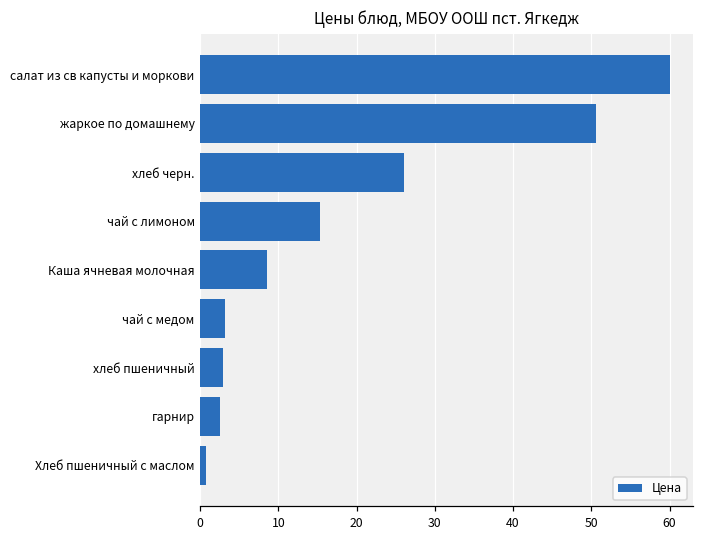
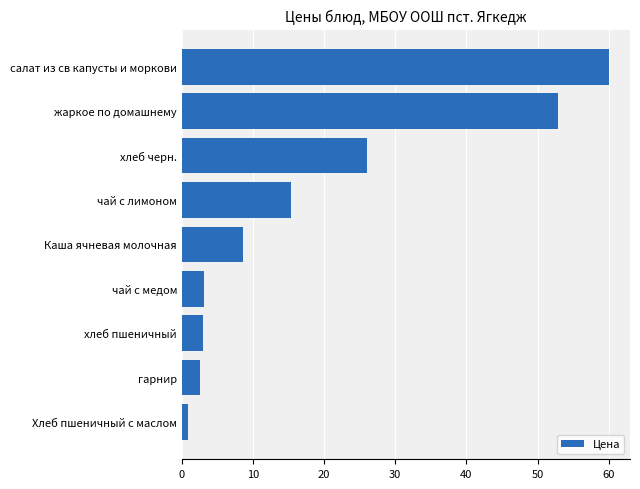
  {
    "салат из св капусты и моркови": 60,
-   "жаркое по домашнему": 51,
+   "жаркое по домашнему": 53,
    "хлеб черн.": 26,
    "чай с лимоном": 15,
    "Каша ячневая молочная": 9,
    "чай с медом": 3,
    "хлеб пшеничный": 3,
    "гарнир": 3,
    "Хлеб пшеничный с маслом": 1
  }
